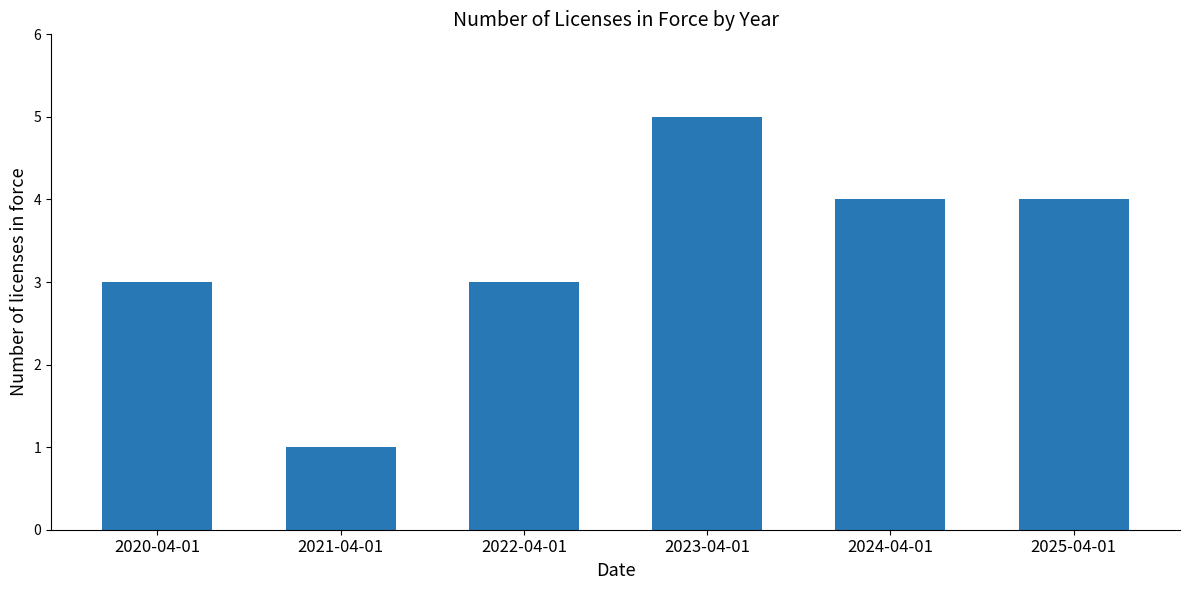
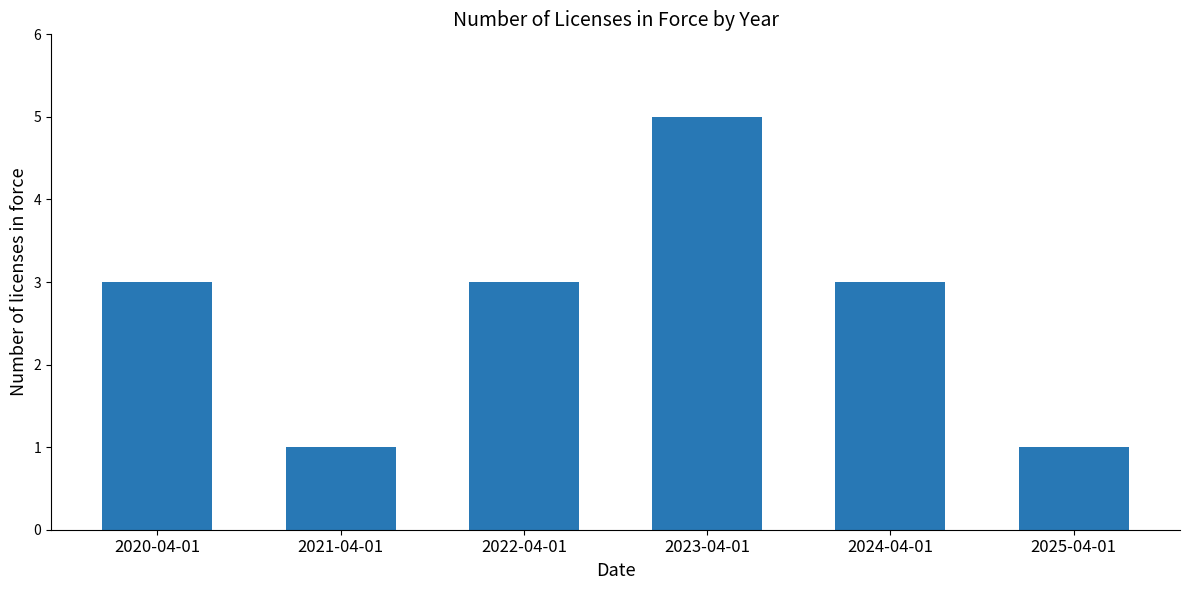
  {
    "2020-04-01": 3,
    "2021-04-01": 1,
    "2022-04-01": 3,
    "2023-04-01": 5,
-   "2024-04-01": 4,
-   "2025-04-01": 4
+   "2024-04-01": 3,
+   "2025-04-01": 1
  }
